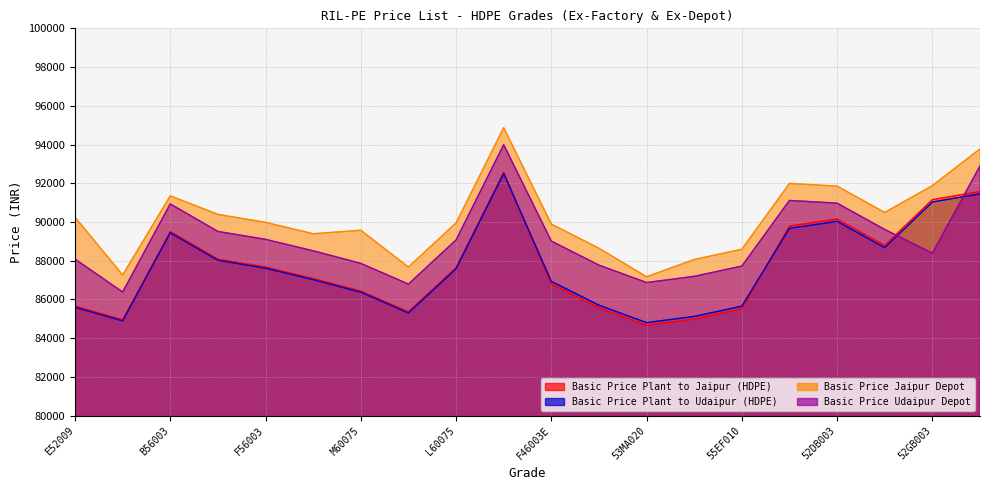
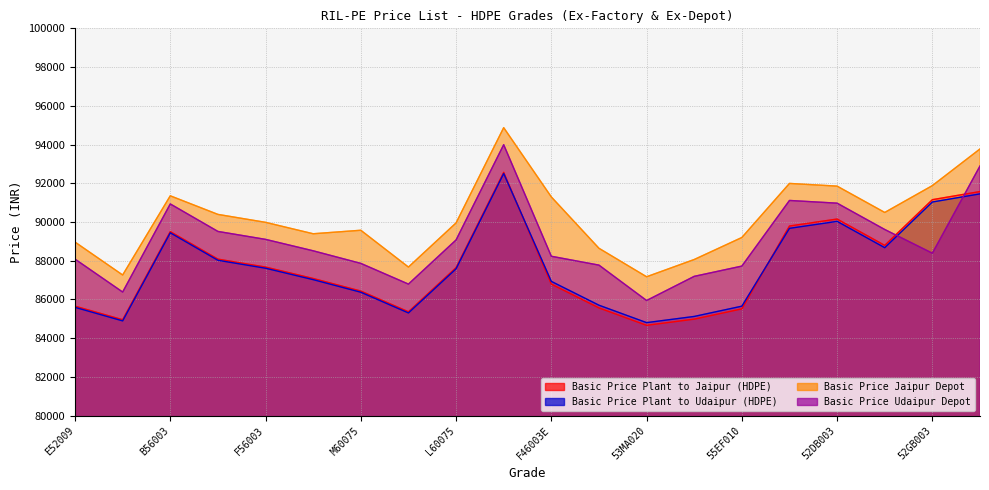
  {
    "Basic Price Plant to Jaipur (HDPE)": {
      "F46003E": 86800,
      "53MA020": 84700,
      "55EF010": 85500
    },
    "Basic Price Plant to Udaipur (HDPE)": {
      "F46003E": 86900,
      "53MA020": 84800,
      "55EF010": 85700
    },
    "Basic Price Jaipur Depot": {
-     "E52009": 90200,
+     "E52009": 89000,
      "B56003": 91400,
      "F56003": 90000,
      "M60075": 89600,
      "L60075": 90000,
-     "F46003E": 89900,
+     "F46003E": 91300,
      "53MA020": 87200,
-     "55EF010": 88600,
+     "55EF010": 89200,
      "52DB003": 91900,
      "52GB003": 91900
    },
    "Basic Price Udaipur Depot": {
      "E52009": 88100,
      "B56003": 90900,
      "F56003": 89100,
      "M60075": 87900,
      "L60075": 89100,
-     "F46003E": 89000,
-     "53MA020": 86900,
+     "F46003E": 88200,
+     "53MA020": 85900,
      "55EF010": 87700,
      "52DB003": 91000,
      "52GB003": 88400
    }
  }
